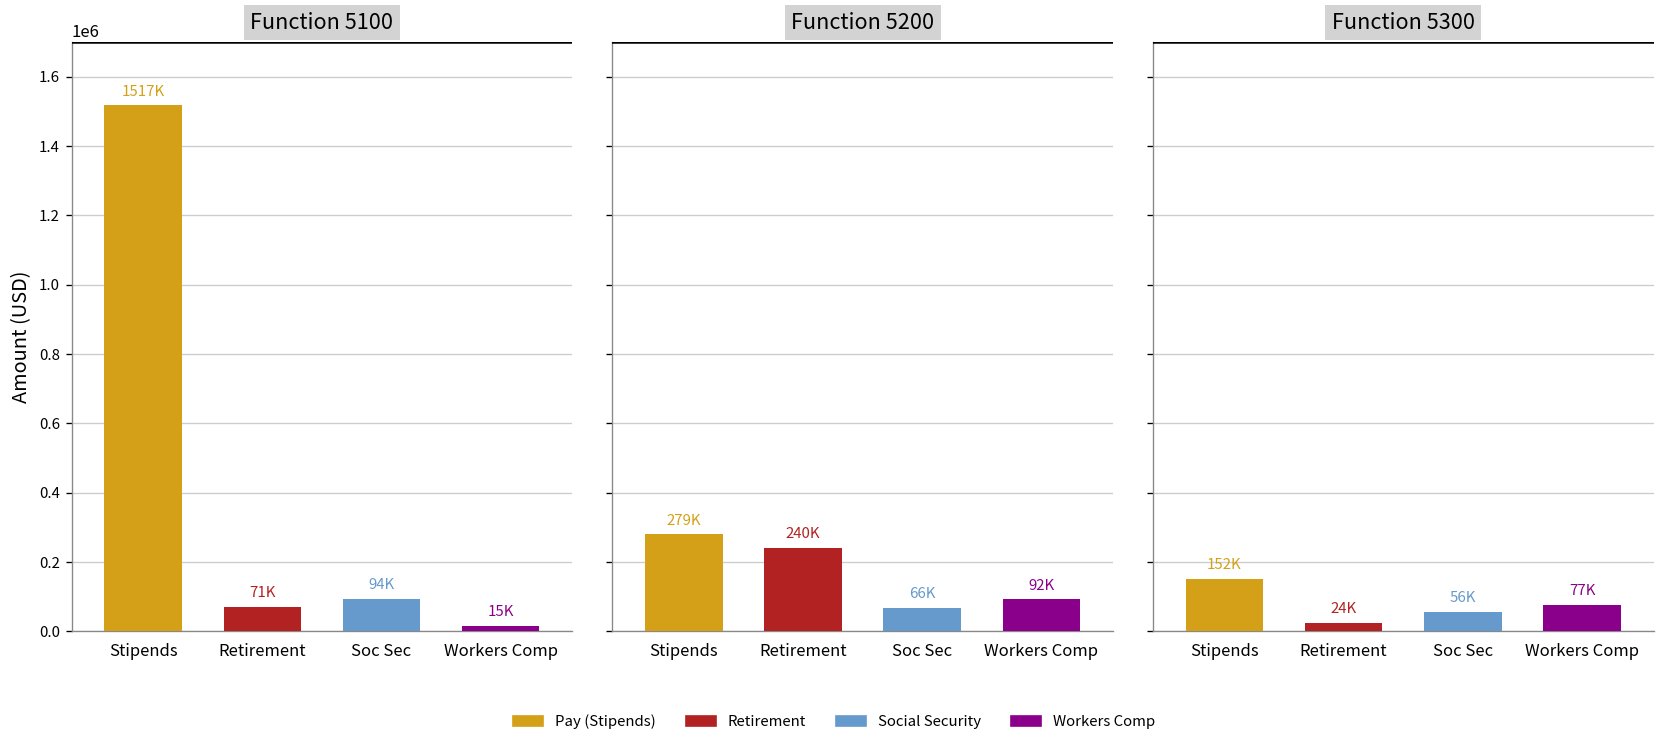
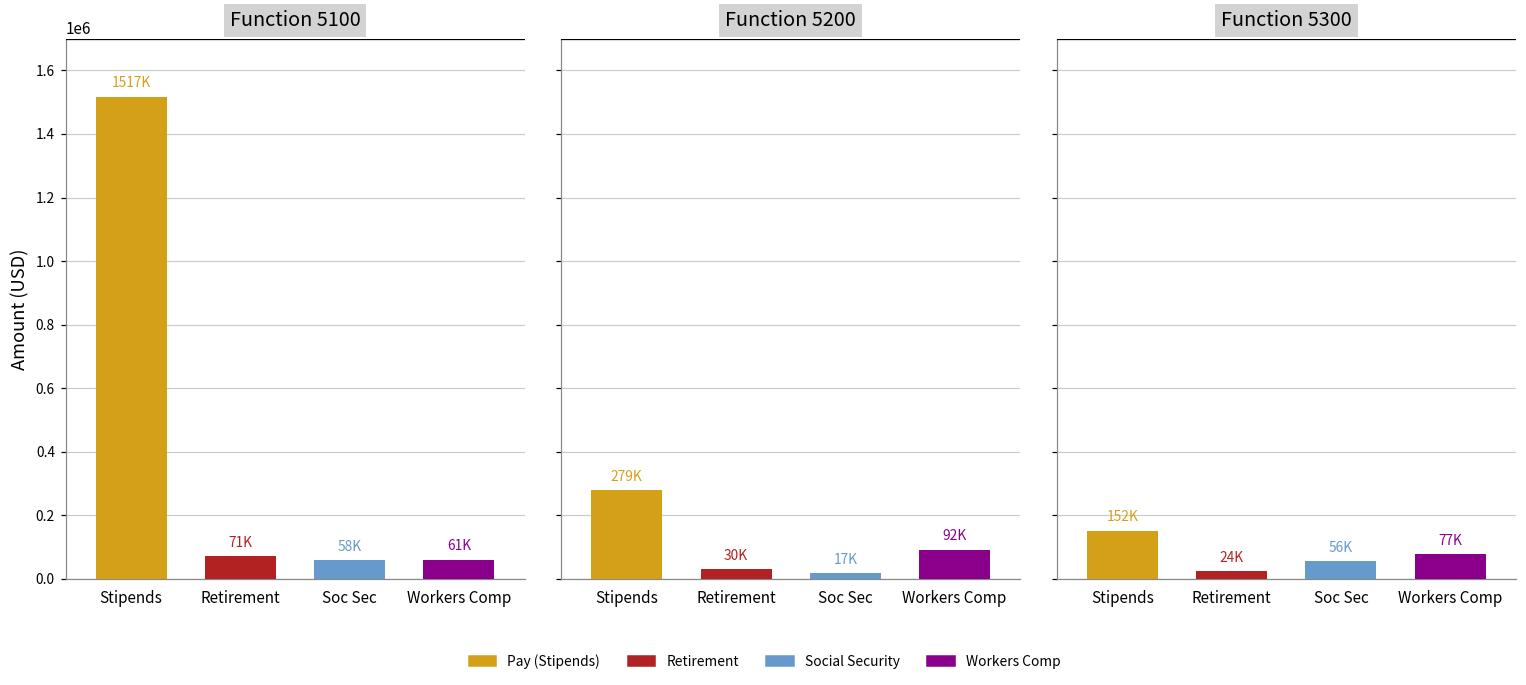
  {
    "Function 5100": {
      "Stipends": "1517K",
      "Retirement": "71K",
-     "Soc Sec": "94K",
-     "Workers Comp": "15K"
+     "Soc Sec": "58K",
+     "Workers Comp": "61K"
    },
    "Function 5200": {
      "Stipends": "279K",
-     "Retirement": "240K",
-     "Soc Sec": "66K",
+     "Retirement": "30K",
+     "Soc Sec": "17K",
      "Workers Comp": "92K"
    },
    "Function 5300": {
      "Stipends": "152K",
      "Retirement": "24K",
      "Soc Sec": "56K",
      "Workers Comp": "77K"
    }
  }
